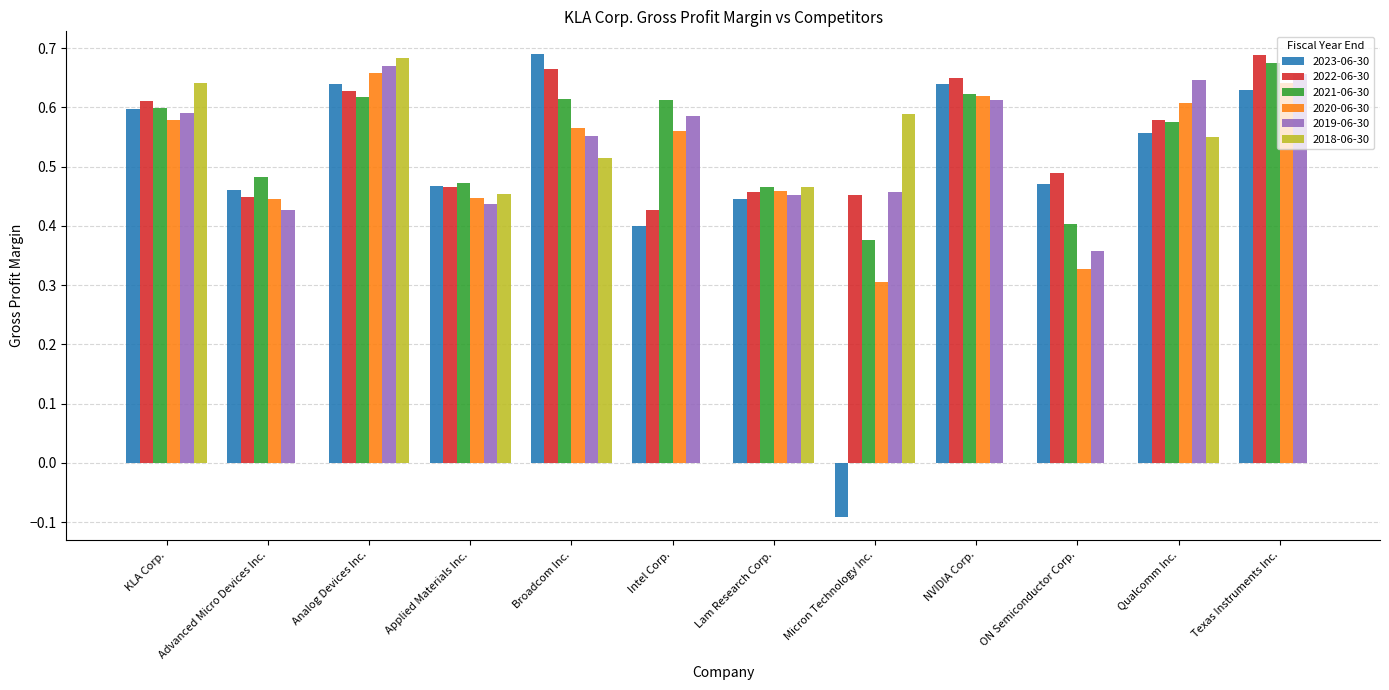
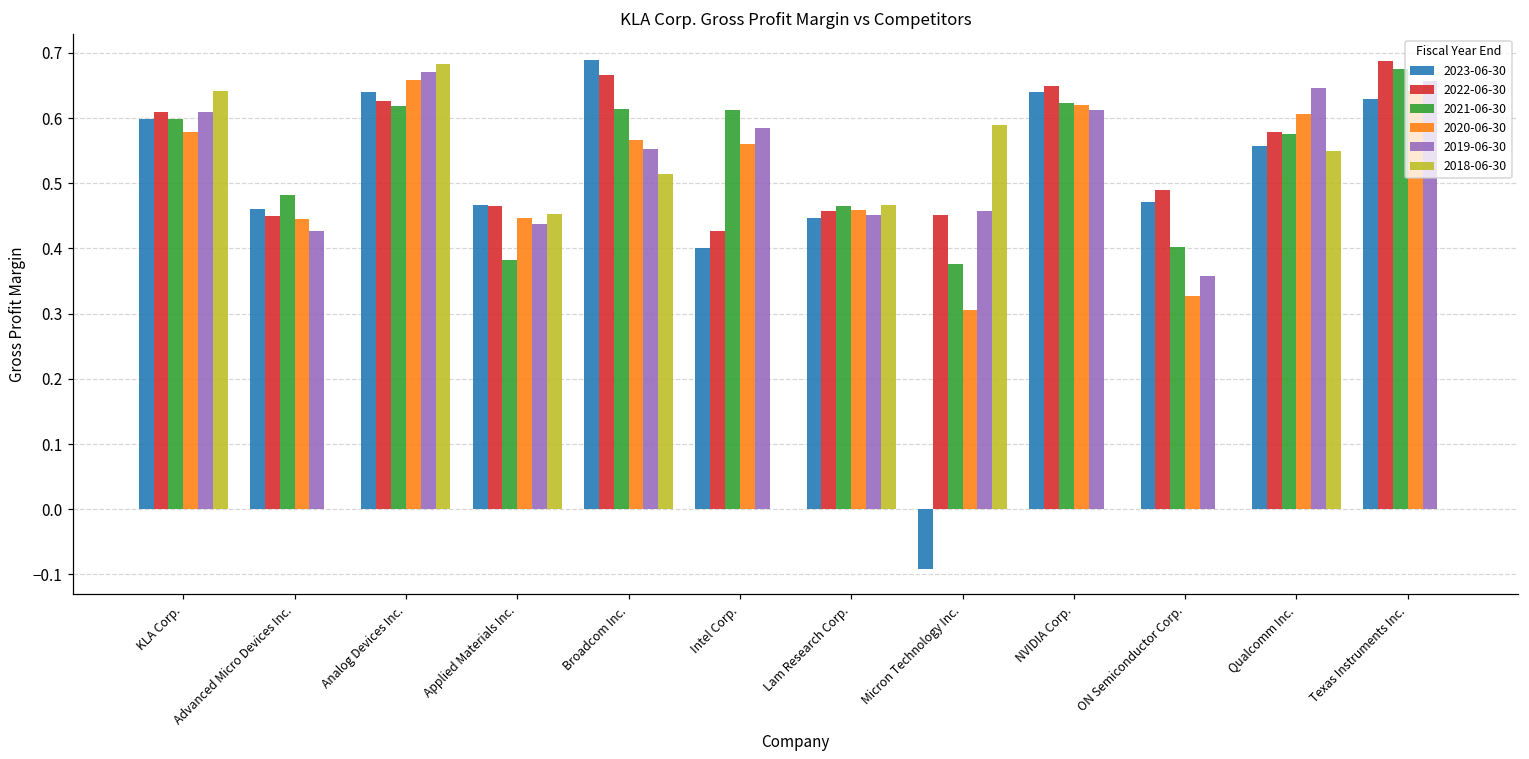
  {
    "2023-06-30": {
      "KLA Corp.": 0.60,
      "Advanced Micro Devices Inc.": 0.46,
      "Analog Devices Inc.": 0.64,
      "Applied Materials Inc.": 0.47,
      "Broadcom Inc.": 0.69,
      "Intel Corp.": 0.40,
      "Lam Research Corp.": 0.45,
      "Micron Technology Inc.": -0.09,
      "NVIDIA Corp.": 0.64,
      "ON Semiconductor Corp.": 0.47,
      "Qualcomm Inc.": 0.56,
      "Texas Instruments Inc.": 0.63
    },
    "2022-06-30": {
      "KLA Corp.": 0.61,
      "Advanced Micro Devices Inc.": 0.45,
      "Analog Devices Inc.": 0.63,
      "Applied Materials Inc.": 0.47,
      "Broadcom Inc.": 0.67,
      "Intel Corp.": 0.43,
      "Lam Research Corp.": 0.46,
      "Micron Technology Inc.": 0.45,
      "NVIDIA Corp.": 0.65,
      "ON Semiconductor Corp.": 0.49,
      "Qualcomm Inc.": 0.58,
      "Texas Instruments Inc.": 0.69
    },
    "2021-06-30": {
      "KLA Corp.": 0.60,
      "Advanced Micro Devices Inc.": 0.48,
      "Analog Devices Inc.": 0.62,
-     "Applied Materials Inc.": 0.47,
+     "Applied Materials Inc.": 0.38,
      "Broadcom Inc.": 0.61,
      "Intel Corp.": 0.61,
      "Lam Research Corp.": 0.47,
      "Micron Technology Inc.": 0.38,
      "NVIDIA Corp.": 0.62,
      "ON Semiconductor Corp.": 0.40,
      "Qualcomm Inc.": 0.58,
      "Texas Instruments Inc.": 0.67
    },
    "2020-06-30": {
      "KLA Corp.": 0.58,
      "Advanced Micro Devices Inc.": 0.45,
      "Analog Devices Inc.": 0.66,
      "Applied Materials Inc.": 0.45,
      "Broadcom Inc.": 0.57,
      "Intel Corp.": 0.56,
      "Lam Research Corp.": 0.46,
      "Micron Technology Inc.": 0.31,
      "NVIDIA Corp.": 0.62,
      "ON Semiconductor Corp.": 0.33,
      "Qualcomm Inc.": 0.61
    },
    "2019-06-30": {
-     "KLA Corp.": 0.59,
+     "KLA Corp.": 0.61,
      "Advanced Micro Devices Inc.": 0.43,
      "Analog Devices Inc.": 0.67,
      "Applied Materials Inc.": 0.44,
      "Broadcom Inc.": 0.55,
      "Intel Corp.": 0.59,
      "Lam Research Corp.": 0.45,
      "Micron Technology Inc.": 0.46,
      "NVIDIA Corp.": 0.61,
      "ON Semiconductor Corp.": 0.36,
      "Qualcomm Inc.": 0.65
    },
    "2018-06-30": {
      "KLA Corp.": 0.64,
      "Advanced Micro Devices Inc.": 0.00,
      "Analog Devices Inc.": 0.68,
      "Applied Materials Inc.": 0.45,
      "Broadcom Inc.": 0.51,
      "Intel Corp.": 0.00,
      "Lam Research Corp.": 0.47,
      "Micron Technology Inc.": 0.59,
      "NVIDIA Corp.": 0.00,
      "ON Semiconductor Corp.": 0.00,
      "Qualcomm Inc.": 0.55,
      "Texas Instruments Inc.": 0.00
    }
  }
